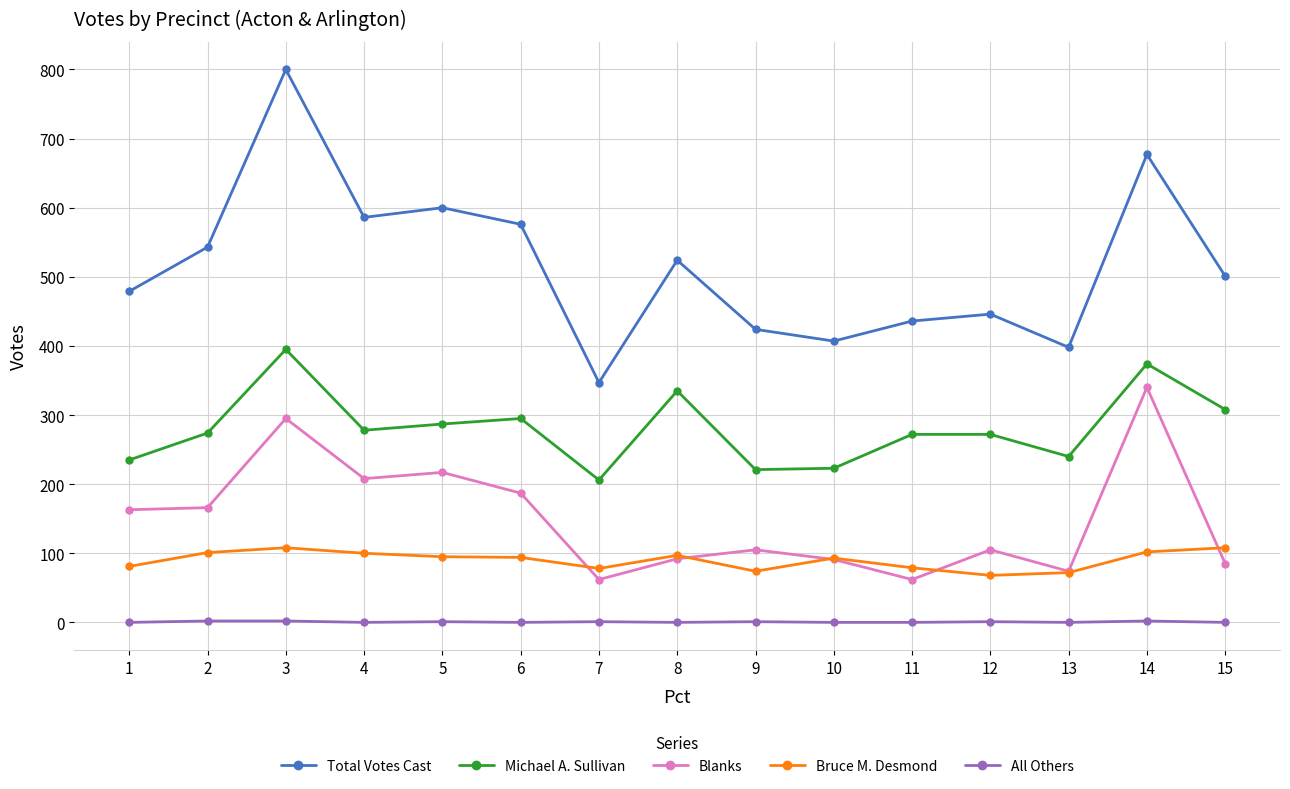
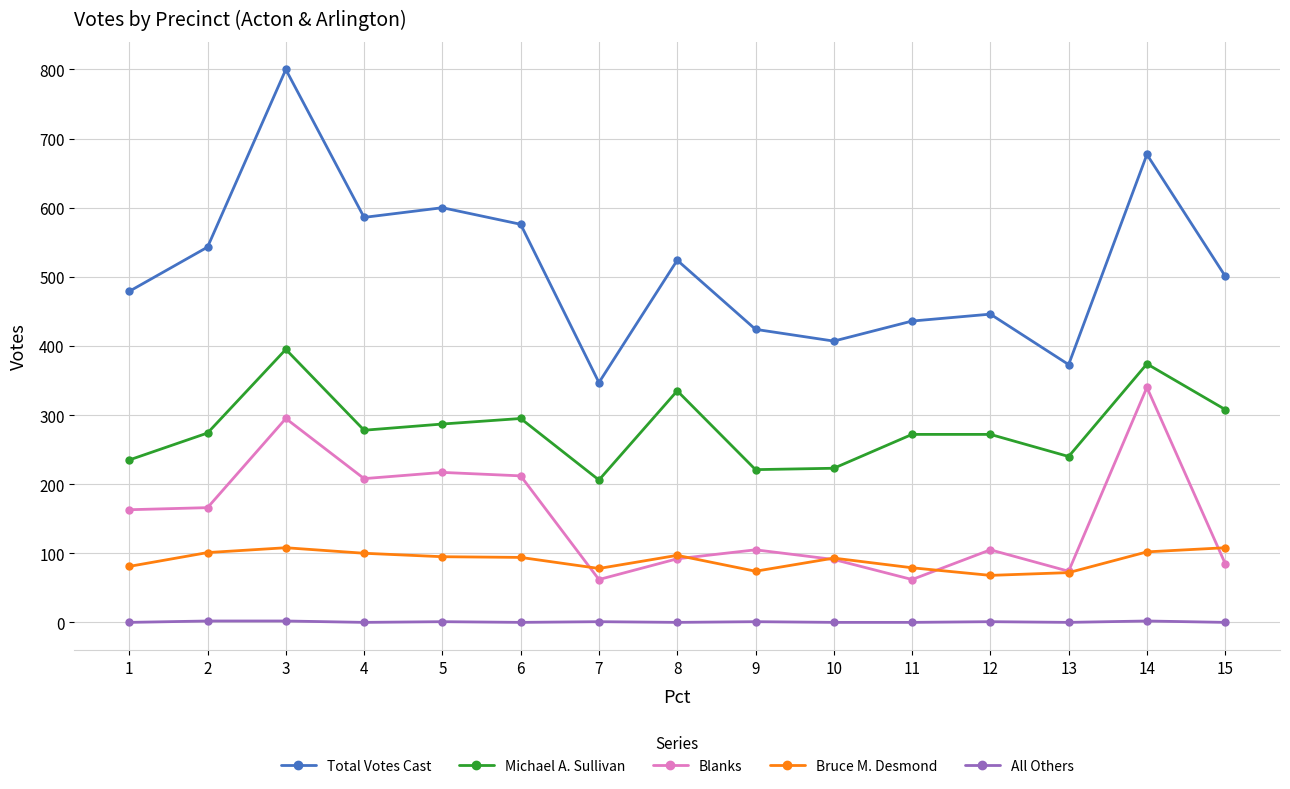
  {
    "Total Votes Cast": {
      "1": 480,
      "2": 540,
      "3": 800,
      "4": 590,
      "5": 600,
      "6": 580,
      "7": 350,
      "8": 520,
      "9": 420,
      "10": 410,
      "11": 440,
      "12": 450,
-     "13": 400,
+     "13": 370,
      "14": 680,
      "15": 500
    },
    "Michael A. Sullivan": {
      "1": 240,
      "2": 270,
      "3": 400,
      "4": 280,
      "5": 290,
      "6": 300,
      "7": 210,
      "8": 340,
      "9": 220,
      "10": 220,
      "11": 270,
      "12": 270,
      "13": 240,
      "14": 370,
      "15": 310
    },
    "Blanks": {
      "1": 160,
      "2": 170,
      "3": 300,
      "4": 210,
      "5": 220,
-     "6": 190,
+     "6": 210,
      "7": 60,
      "8": 90,
      "9": 110,
      "11": 60,
      "12": 110,
      "14": 340,
      "15": 90
    },
    "Bruce M. Desmond": {
      "1": 80,
      "2": 100,
      "3": 110,
      "4": 100,
      "5": 100,
      "6": 90,
      "7": 80,
      "8": 100,
      "9": 70,
      "11": 80,
      "12": 70,
      "14": 100,
      "15": 110
    },
    "All Others": {
      "1": 0,
      "2": 0,
      "3": 0,
      "4": 0,
      "5": 0,
      "6": 0,
      "7": 0,
      "8": 0,
      "9": 0,
      "10": 0,
      "11": 0,
      "12": 0,
      "13": 0,
      "14": 0,
      "15": 0
    }
  }
